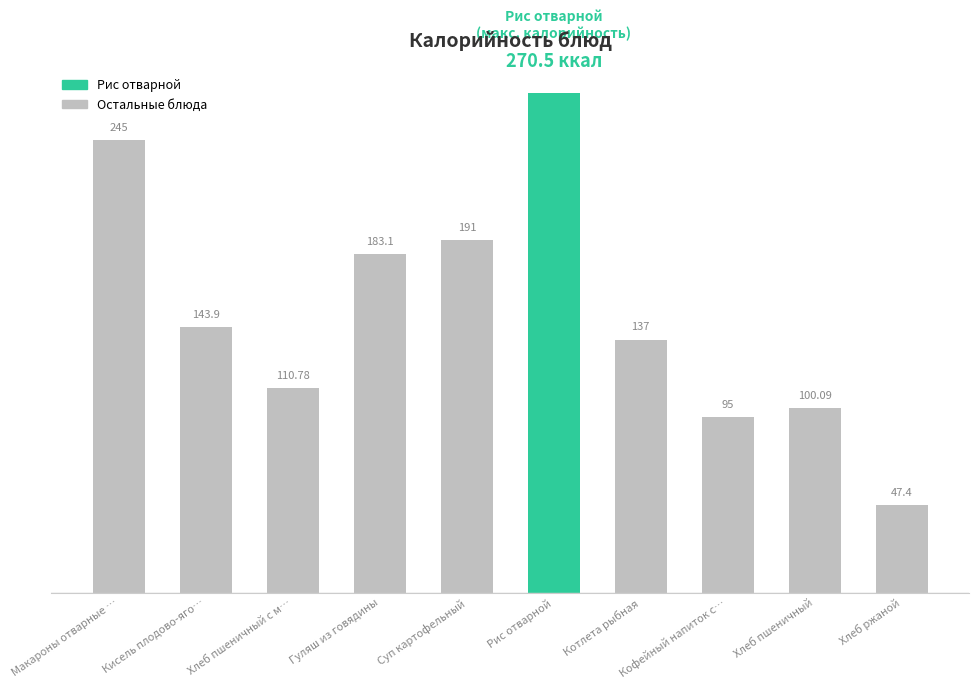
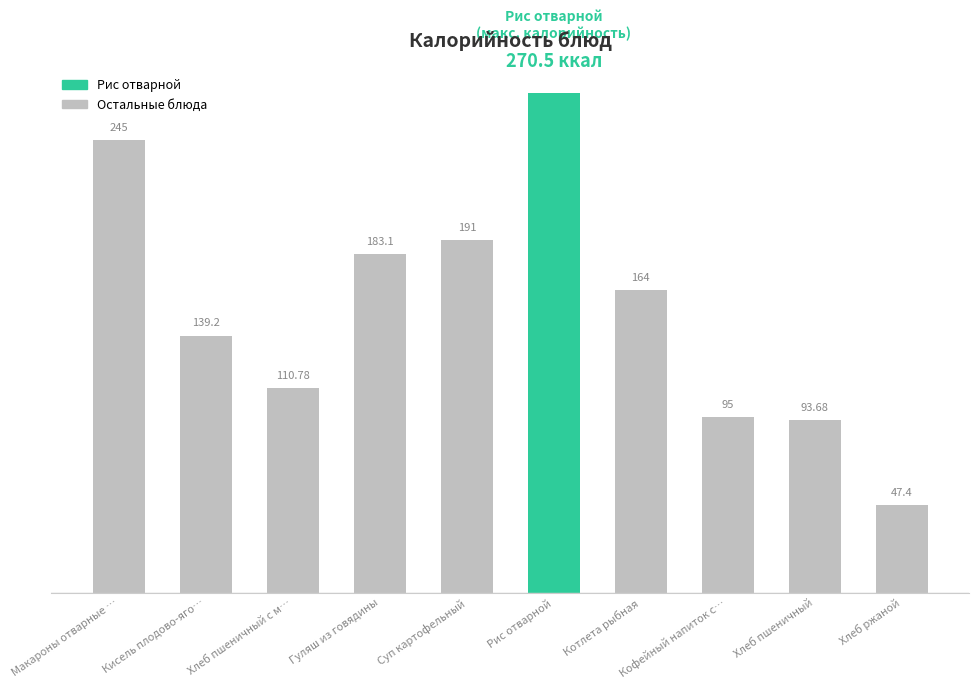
  {
    "Макароны отварные …": 245,
-   "Кисель плодово-яго…": 143.9,
+   "Кисель плодово-яго…": 139.2,
    "Хлеб пшеничный с м…": 110.78,
    "Гуляш из говядины": 183.1,
    "Суп картофельный": 191,
    "Рис отварной": 270.5,
-   "Котлета рыбная": 137,
+   "Котлета рыбная": 164,
    "Кофейный напиток с…": 95,
-   "Хлеб пшеничный": 100.09,
+   "Хлеб пшеничный": 93.68,
    "Хлеб ржаной": 47.4
  }
